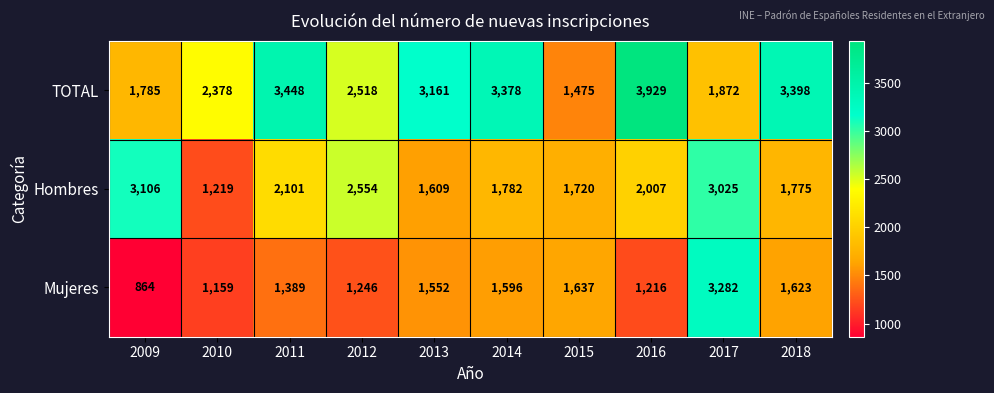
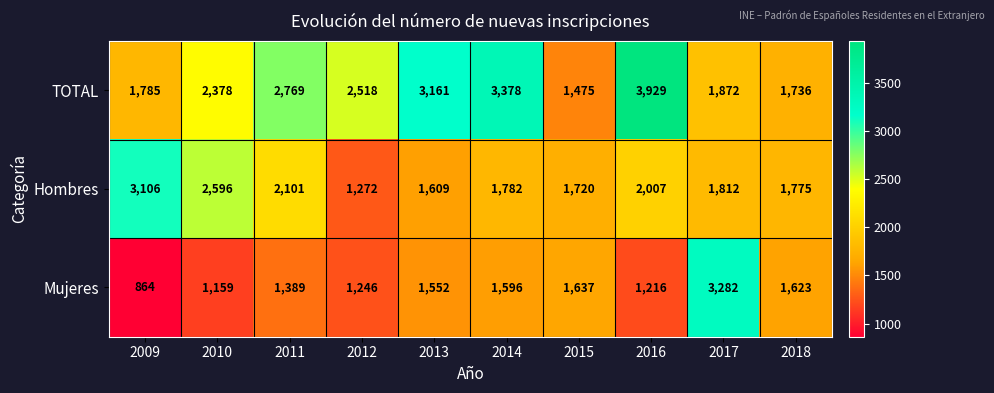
  {
    "TOTAL": {
      "2009": "1,785",
      "2010": "2,378",
-     "2011": "3,448",
+     "2011": "2,769",
      "2012": "2,518",
      "2013": "3,161",
      "2014": "3,378",
      "2015": "1,475",
      "2016": "3,929",
      "2017": "1,872",
-     "2018": "3,398"
+     "2018": "1,736"
    },
    "Hombres": {
      "2009": "3,106",
-     "2010": "1,219",
+     "2010": "2,596",
      "2011": "2,101",
-     "2012": "2,554",
+     "2012": "1,272",
      "2013": "1,609",
      "2014": "1,782",
      "2015": "1,720",
      "2016": "2,007",
-     "2017": "3,025",
+     "2017": "1,812",
      "2018": "1,775"
    },
    "Mujeres": {
      "2009": "864",
      "2010": "1,159",
      "2011": "1,389",
      "2012": "1,246",
      "2013": "1,552",
      "2014": "1,596",
      "2015": "1,637",
      "2016": "1,216",
      "2017": "3,282",
      "2018": "1,623"
    }
  }
